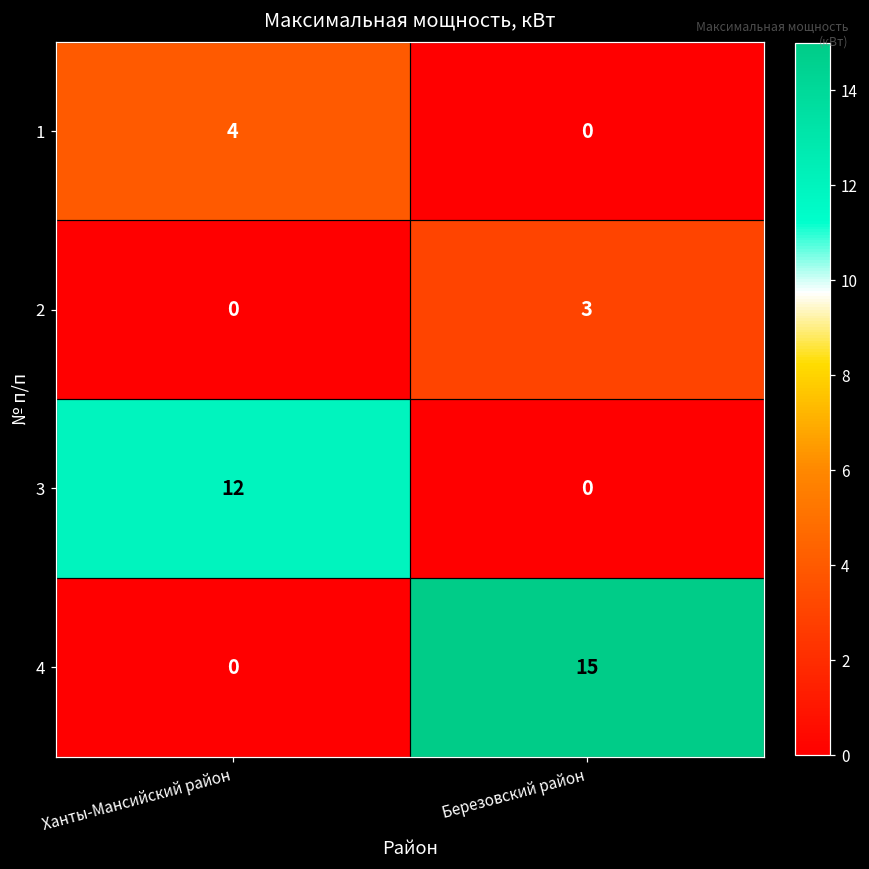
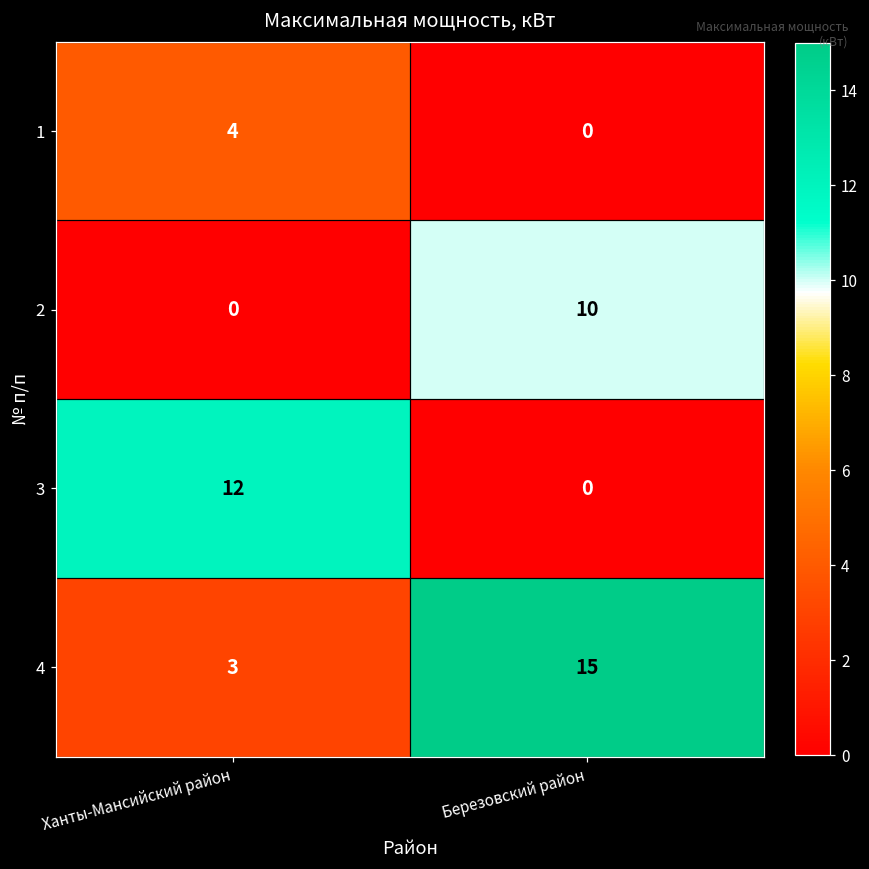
  {
    "1": {
      "Ханты-Мансийский район": 4,
      "Березовский район": 0
    },
    "2": {
      "Ханты-Мансийский район": 0,
-     "Березовский район": 3
+     "Березовский район": 10
    },
    "3": {
      "Ханты-Мансийский район": 12,
      "Березовский район": 0
    },
    "4": {
-     "Ханты-Мансийский район": 0,
+     "Ханты-Мансийский район": 3,
      "Березовский район": 15
    }
  }
